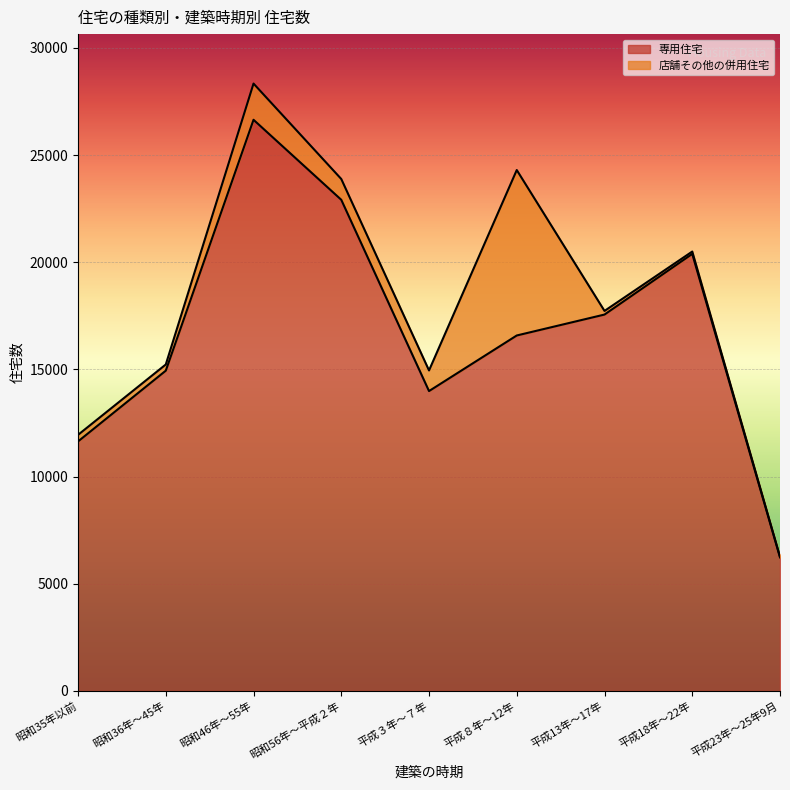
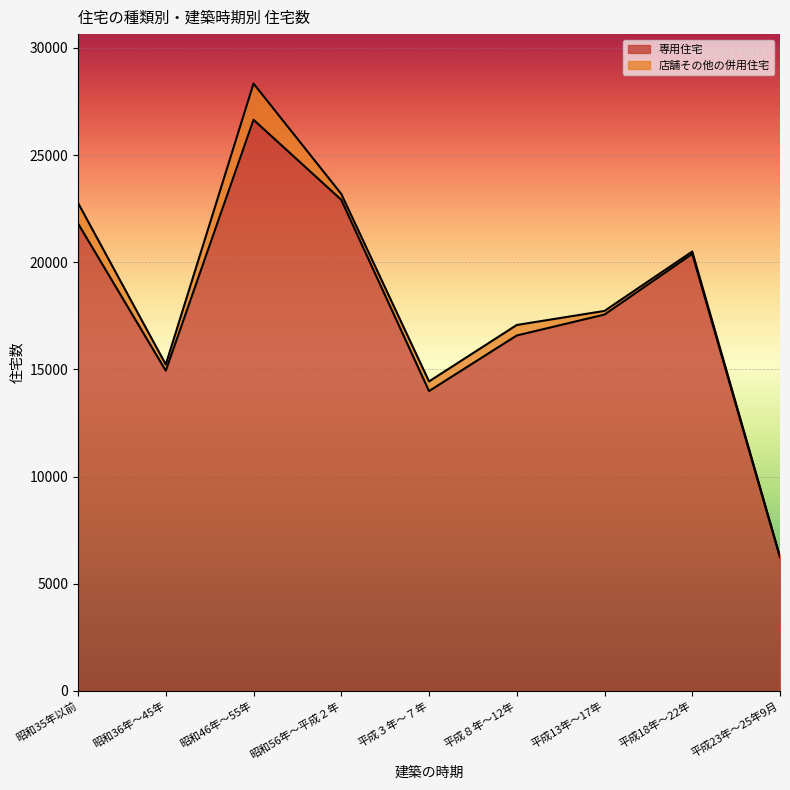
  {
    "専用住宅": {
-     "昭和35年以前": 11600,
+     "昭和35年以前": 21800,
      "昭和36年～45年": 14900,
      "昭和46年～55年": 26600,
      "昭和56年～平成２年": 22900,
      "平成３年～７年": 14000,
      "平成８年～12年": 16600,
      "平成13年～17年": 17600
    },
    "店舗その他の併用住宅": {
-     "昭和35年以前": 300,
+     "昭和35年以前": 1000,
      "昭和36年～45年": 300,
      "昭和46年～55年": 1700,
-     "昭和56年～平成２年": 1000,
-     "平成３年～７年": 1000,
-     "平成８年～12年": 7700,
+     "昭和56年～平成２年": 300,
+     "平成３年～７年": 500,
+     "平成８年～12年": 500,
      "平成13年～17年": 200
    }
  }
